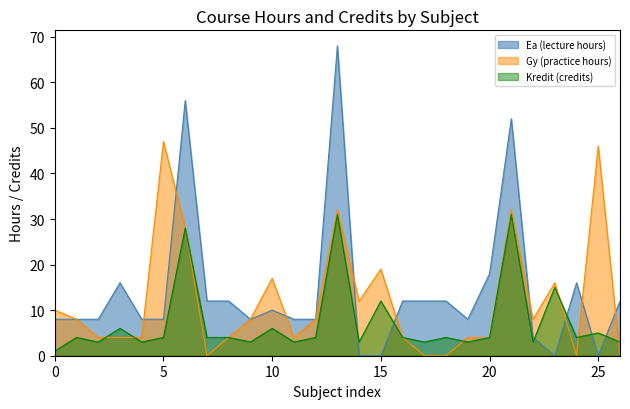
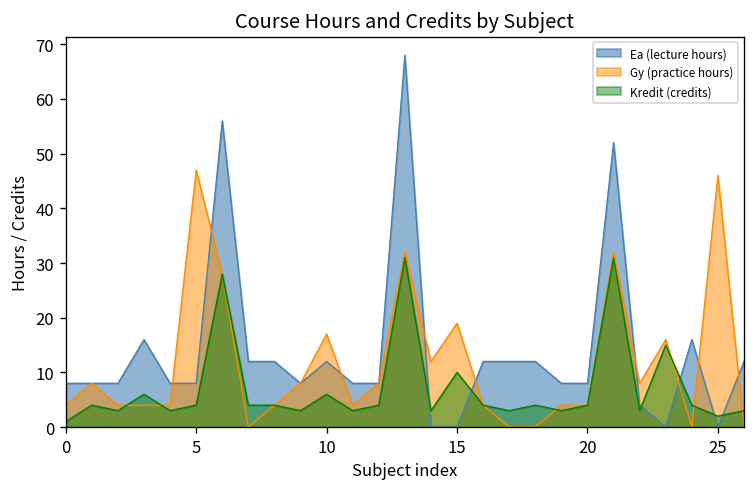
  {
    "Ea (lecture hours)": {
      "0": 8,
      "5": 8,
-     "10": 10,
+     "10": 12,
      "15": 0,
-     "20": 18,
+     "20": 8,
      "25": 0
    },
    "Gy (practice hours)": {
-     "0": 10,
+     "0": 4,
      "5": 47,
      "10": 17,
      "15": 19,
      "25": 46
    },
    "Kredit (credits)": {
      "0": 1,
      "5": 4,
      "10": 6,
-     "15": 12,
-     "25": 5
+     "15": 10,
+     "25": 2
    }
  }
